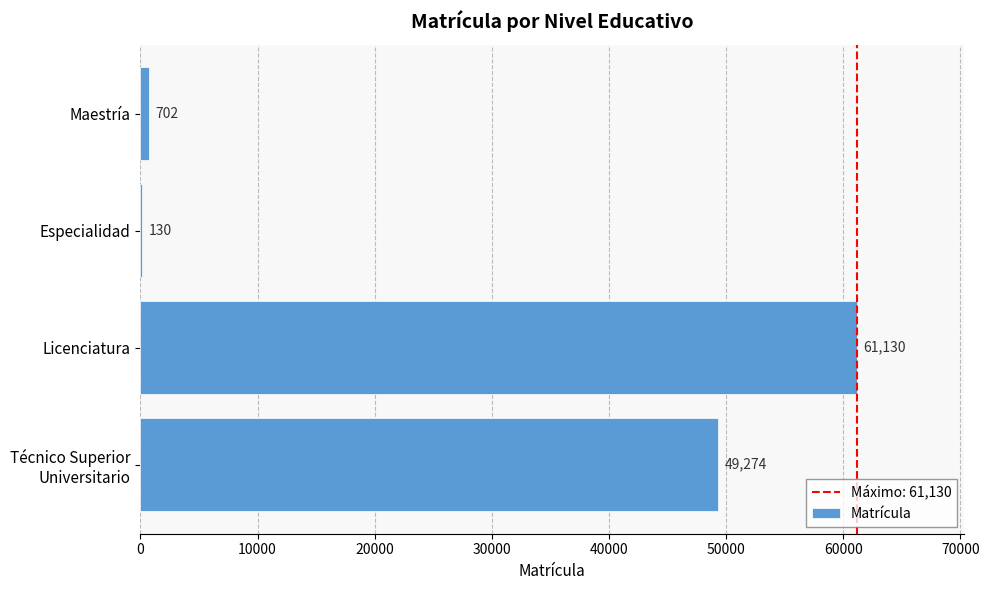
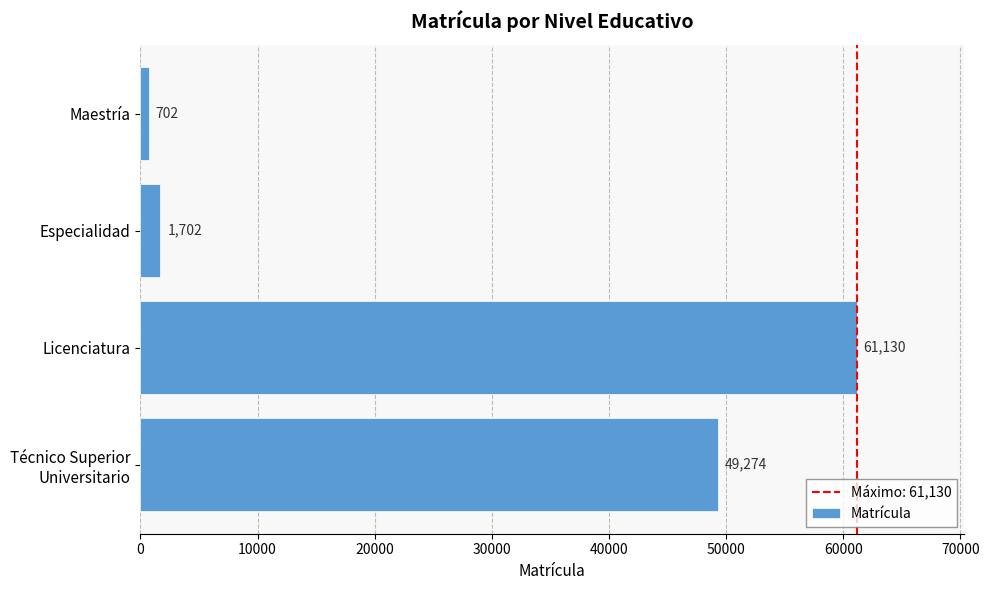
  {
    "Maestría": "702",
-   "Especialidad": "130",
+   "Especialidad": "1,702",
    "Licenciatura": "61,130",
    "Técnico Superior Universitario": "49,274"
  }
